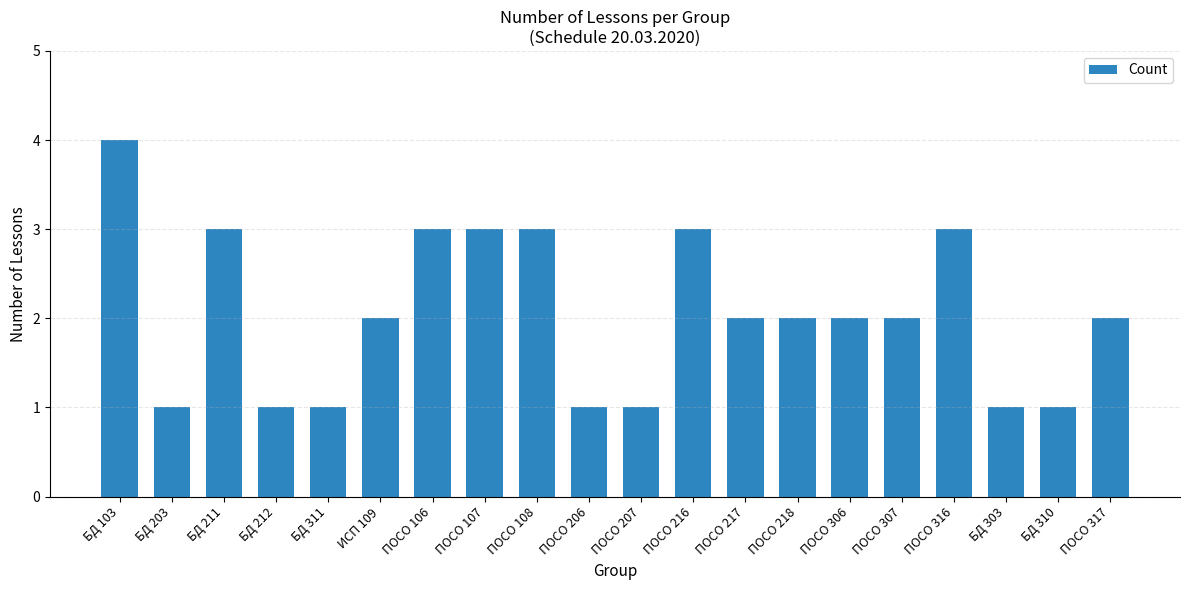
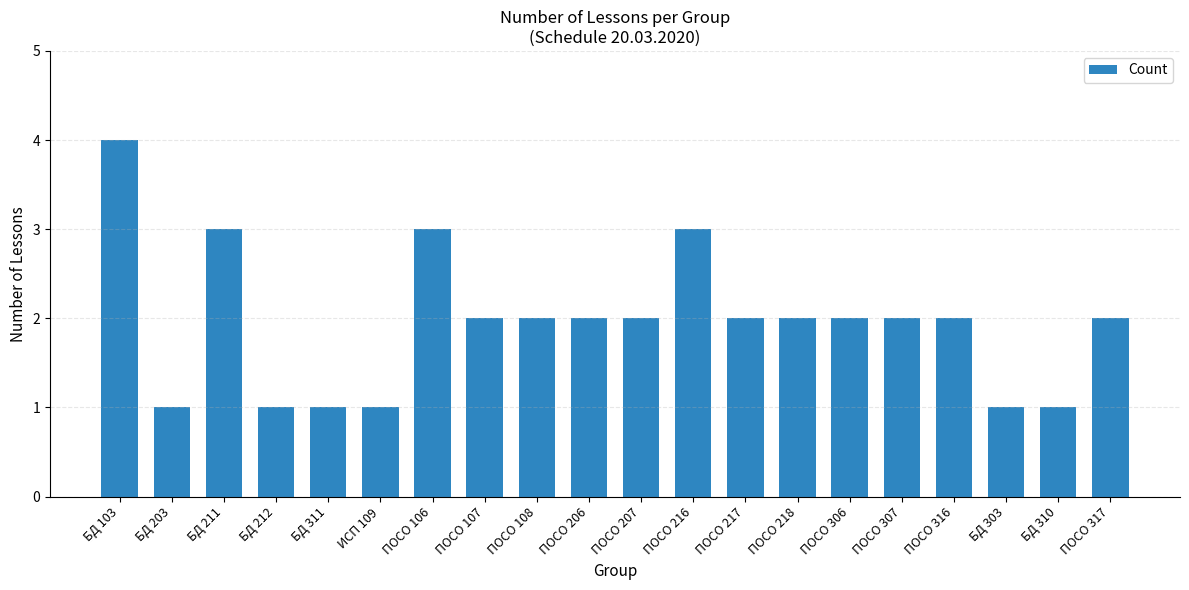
  {
    "БД 103": 4,
    "БД 203": 1,
    "БД 211": 3,
    "БД 212": 1,
    "БД 311": 1,
-   "ИСП 109": 2,
+   "ИСП 109": 1,
    "ПОСО 106": 3,
-   "ПОСО 107": 3,
-   "ПОСО 108": 3,
-   "ПОСО 206": 1,
-   "ПОСО 207": 1,
+   "ПОСО 107": 2,
+   "ПОСО 108": 2,
+   "ПОСО 206": 2,
+   "ПОСО 207": 2,
    "ПОСО 216": 3,
    "ПОСО 217": 2,
    "ПОСО 218": 2,
    "ПОСО 306": 2,
    "ПОСО 307": 2,
-   "ПОСО 316": 3,
+   "ПОСО 316": 2,
    "БД 303": 1,
    "БД 310": 1,
    "ПОСО 317": 2
  }
